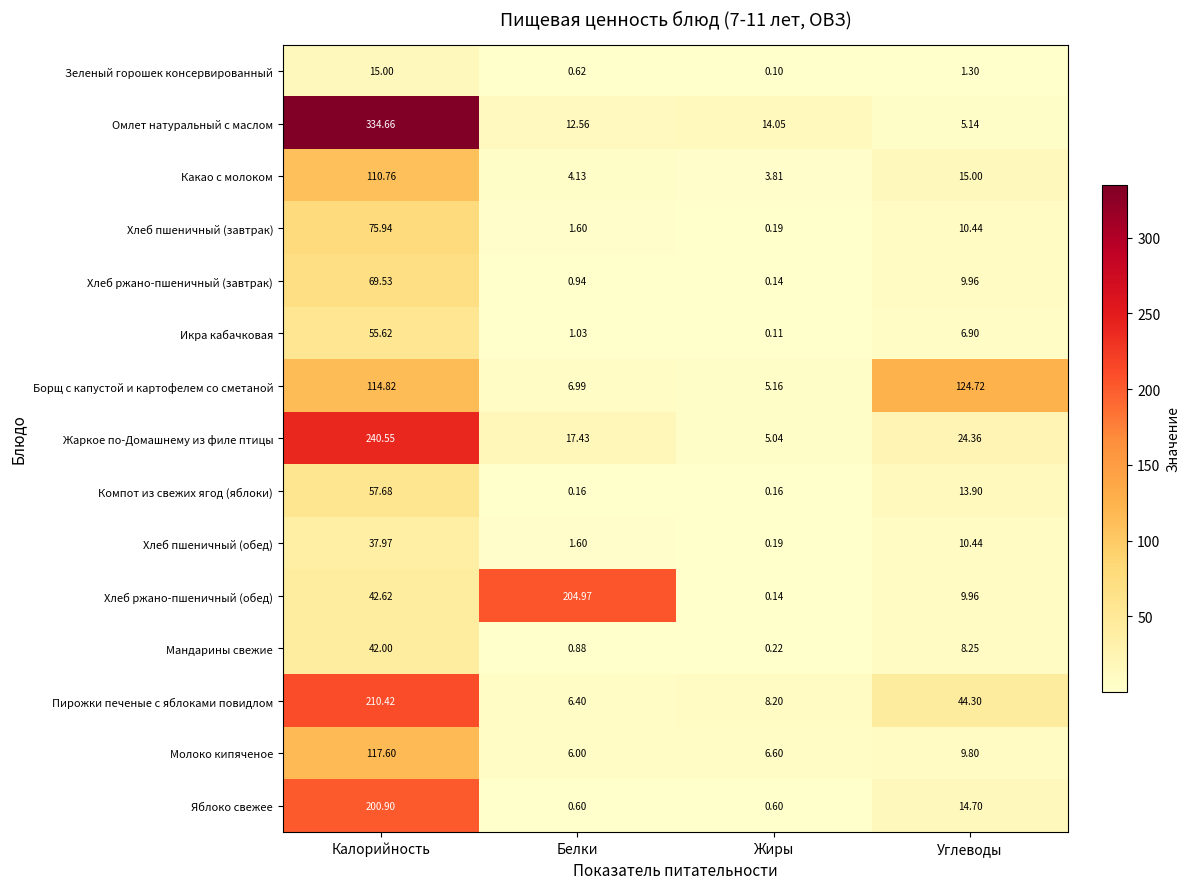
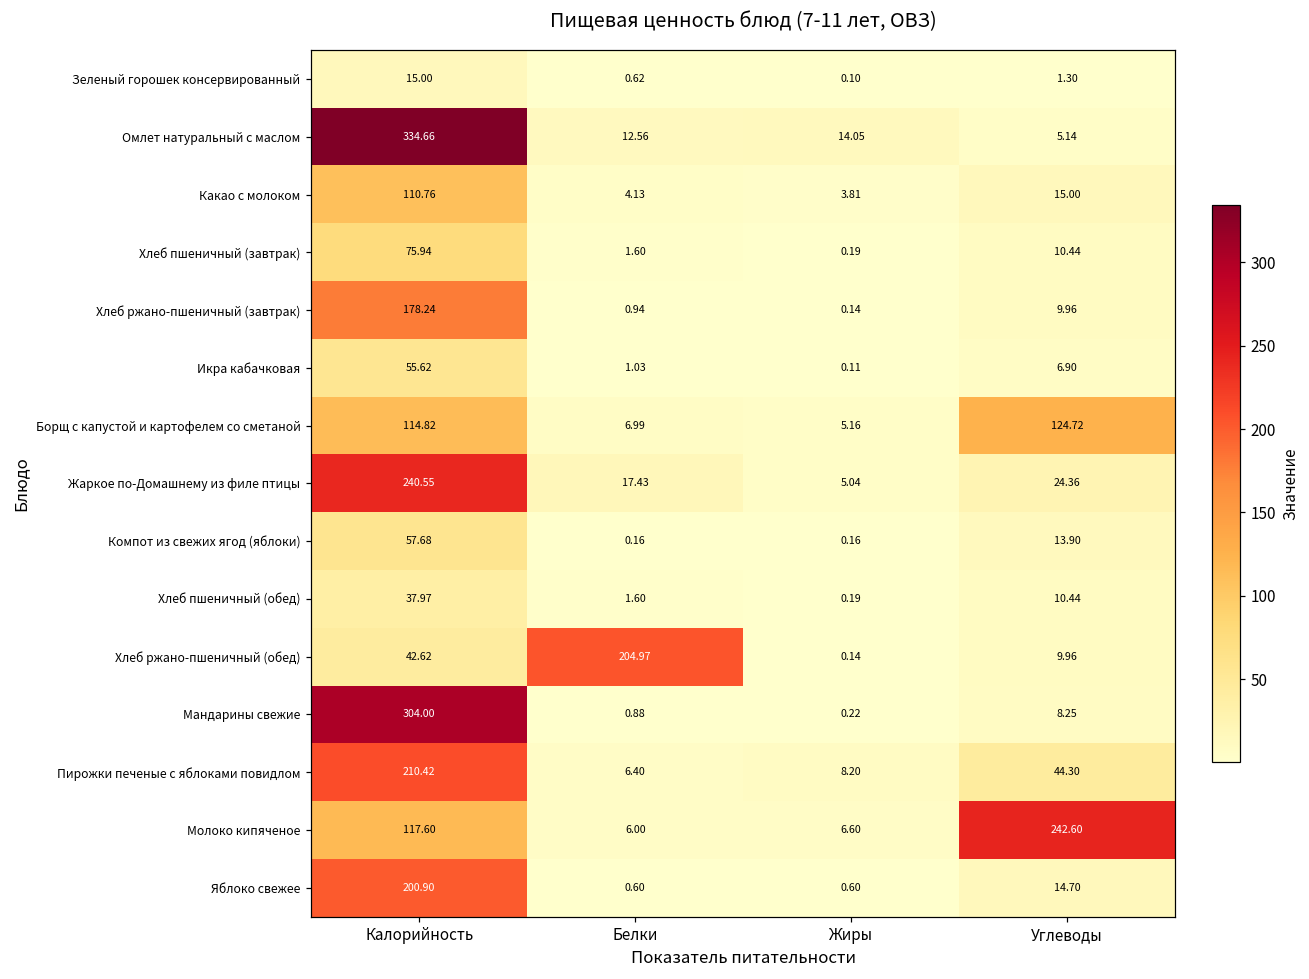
  {
    "Зеленый горошек консервированный": {
      "Калорийность": 15.00,
      "Белки": 0.62,
      "Жиры": 0.10,
      "Углеводы": 1.30
    },
    "Омлет натуральный с маслом": {
      "Калорийность": 334.66,
      "Белки": 12.56,
      "Жиры": 14.05,
      "Углеводы": 5.14
    },
    "Какао с молоком": {
      "Калорийность": 110.76,
      "Белки": 4.13,
      "Жиры": 3.81,
      "Углеводы": 15.00
    },
    "Хлеб пшеничный (завтрак)": {
      "Калорийность": 75.94,
      "Белки": 1.60,
      "Жиры": 0.19,
      "Углеводы": 10.44
    },
    "Хлеб ржано-пшеничный (завтрак)": {
-     "Калорийность": 69.53,
+     "Калорийность": 178.24,
      "Белки": 0.94,
      "Жиры": 0.14,
      "Углеводы": 9.96
    },
    "Икра кабачковая": {
      "Калорийность": 55.62,
      "Белки": 1.03,
      "Жиры": 0.11,
      "Углеводы": 6.90
    },
    "Борщ с капустой и картофелем со сметаной": {
      "Калорийность": 114.82,
      "Белки": 6.99,
      "Жиры": 5.16,
      "Углеводы": 124.72
    },
    "Жаркое по-Домашнему из филе птицы": {
      "Калорийность": 240.55,
      "Белки": 17.43,
      "Жиры": 5.04,
      "Углеводы": 24.36
    },
    "Компот из свежих ягод (яблоки)": {
      "Калорийность": 57.68,
      "Белки": 0.16,
      "Жиры": 0.16,
      "Углеводы": 13.90
    },
    "Хлеб пшеничный (обед)": {
      "Калорийность": 37.97,
      "Белки": 1.60,
      "Жиры": 0.19,
      "Углеводы": 10.44
    },
    "Хлеб ржано-пшеничный (обед)": {
      "Калорийность": 42.62,
      "Белки": 204.97,
      "Жиры": 0.14,
      "Углеводы": 9.96
    },
    "Мандарины свежие": {
-     "Калорийность": 42.00,
+     "Калорийность": 304.00,
      "Белки": 0.88,
      "Жиры": 0.22,
      "Углеводы": 8.25
    },
    "Пирожки печеные с яблоками повидлом": {
      "Калорийность": 210.42,
      "Белки": 6.40,
      "Жиры": 8.20,
      "Углеводы": 44.30
    },
    "Молоко кипяченое": {
      "Калорийность": 117.60,
      "Белки": 6.00,
      "Жиры": 6.60,
-     "Углеводы": 9.80
+     "Углеводы": 242.60
    },
    "Яблоко свежее": {
      "Калорийность": 200.90,
      "Белки": 0.60,
      "Жиры": 0.60,
      "Углеводы": 14.70
    }
  }
